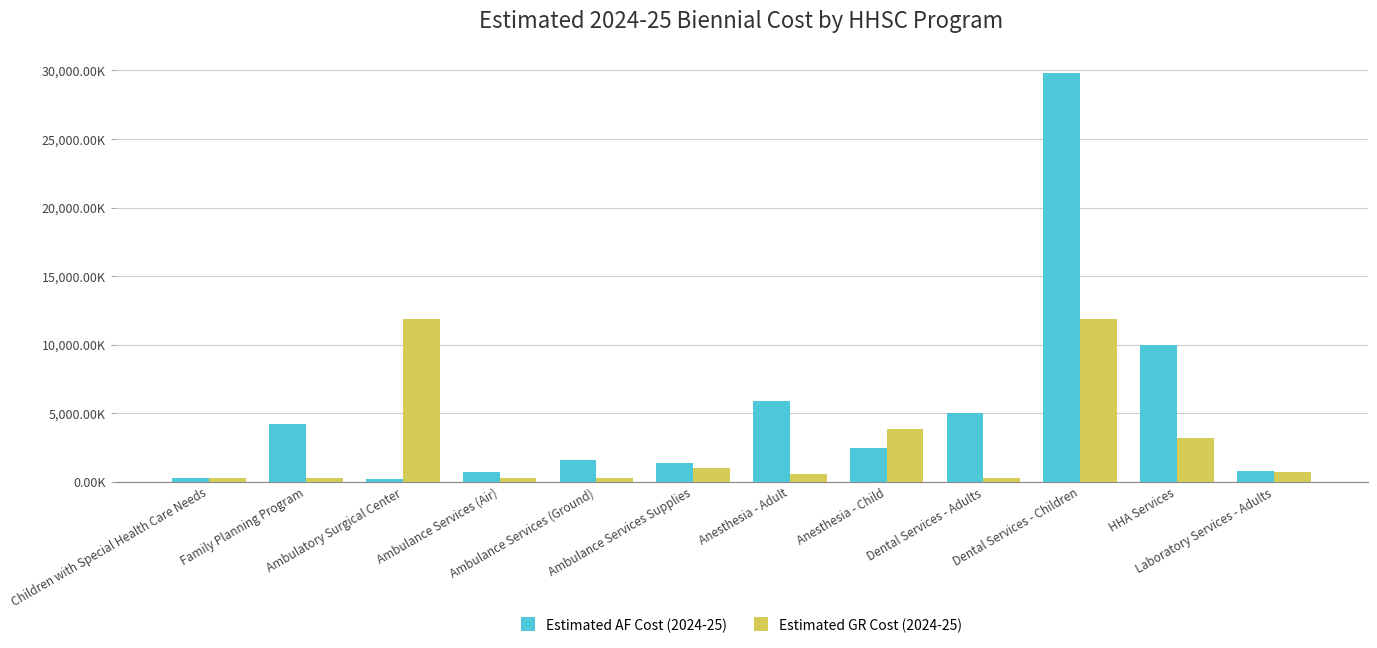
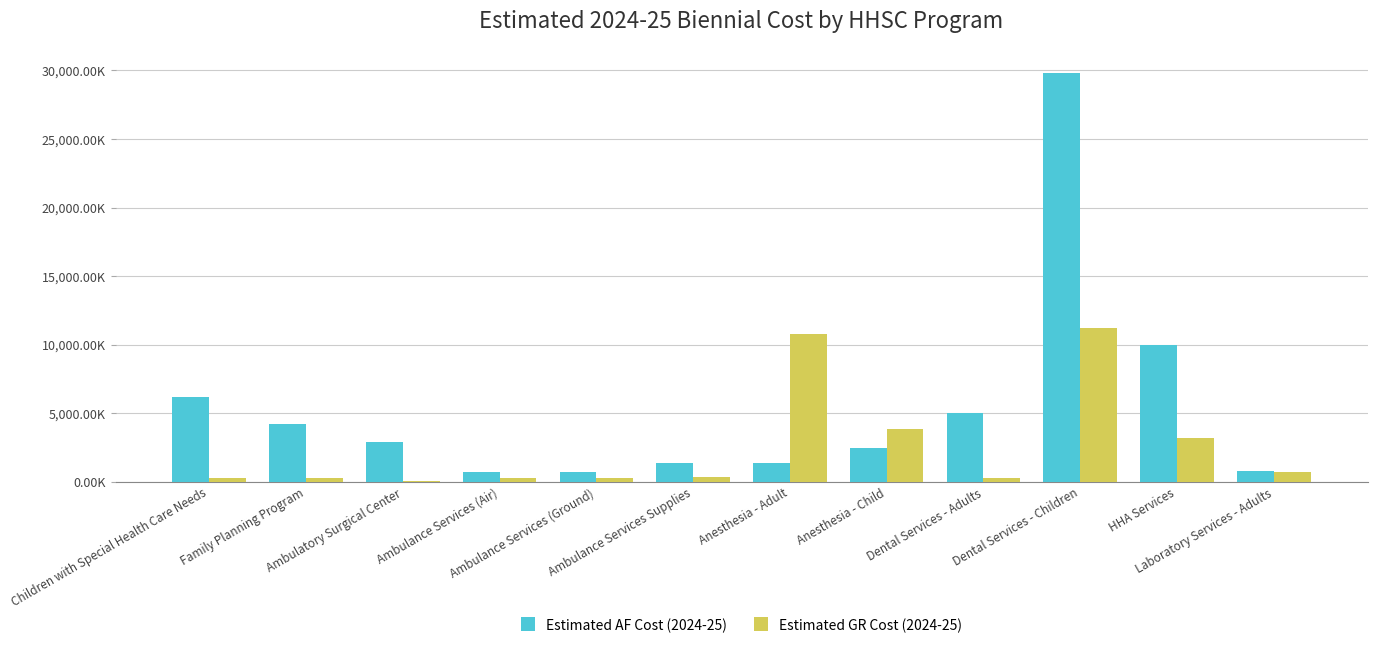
  {
    "Estimated AF Cost (2024-25)": {
-     "Children with Special Health Care Needs": "300,000",
+     "Children with Special Health Care Needs": "6,200,000",
      "Family Planning Program": "4,200,000",
-     "Ambulatory Surgical Center": "200,000",
+     "Ambulatory Surgical Center": "2,900,000",
      "Ambulance Services (Air)": "700,000",
-     "Ambulance Services (Ground)": "1,600,000",
+     "Ambulance Services (Ground)": "700,000",
      "Ambulance Services Supplies": "1,400,000",
-     "Anesthesia - Adult": "5,900,000",
+     "Anesthesia - Adult": "1,400,000",
      "Anesthesia - Child": "2,500,000",
      "Dental Services - Adults": "5,000,000",
      "Dental Services - Children": "29,800,000",
      "HHA Services": "10,000,000",
      "Laboratory Services - Adults": "800,000"
    },
    "Estimated GR Cost (2024-25)": {
      "Children with Special Health Care Needs": "300,000",
      "Family Planning Program": "300,000",
-     "Ambulatory Surgical Center": "11,900,000",
+     "Ambulatory Surgical Center": "100,000",
      "Ambulance Services (Air)": "300,000",
      "Ambulance Services (Ground)": "300,000",
-     "Ambulance Services Supplies": "1,000,000",
-     "Anesthesia - Adult": "600,000",
+     "Ambulance Services Supplies": "300,000",
+     "Anesthesia - Adult": "10,800,000",
      "Anesthesia - Child": "3,800,000",
      "Dental Services - Adults": "300,000",
-     "Dental Services - Children": "11,900,000",
+     "Dental Services - Children": "11,200,000",
      "HHA Services": "3,200,000",
      "Laboratory Services - Adults": "800,000"
    }
  }
